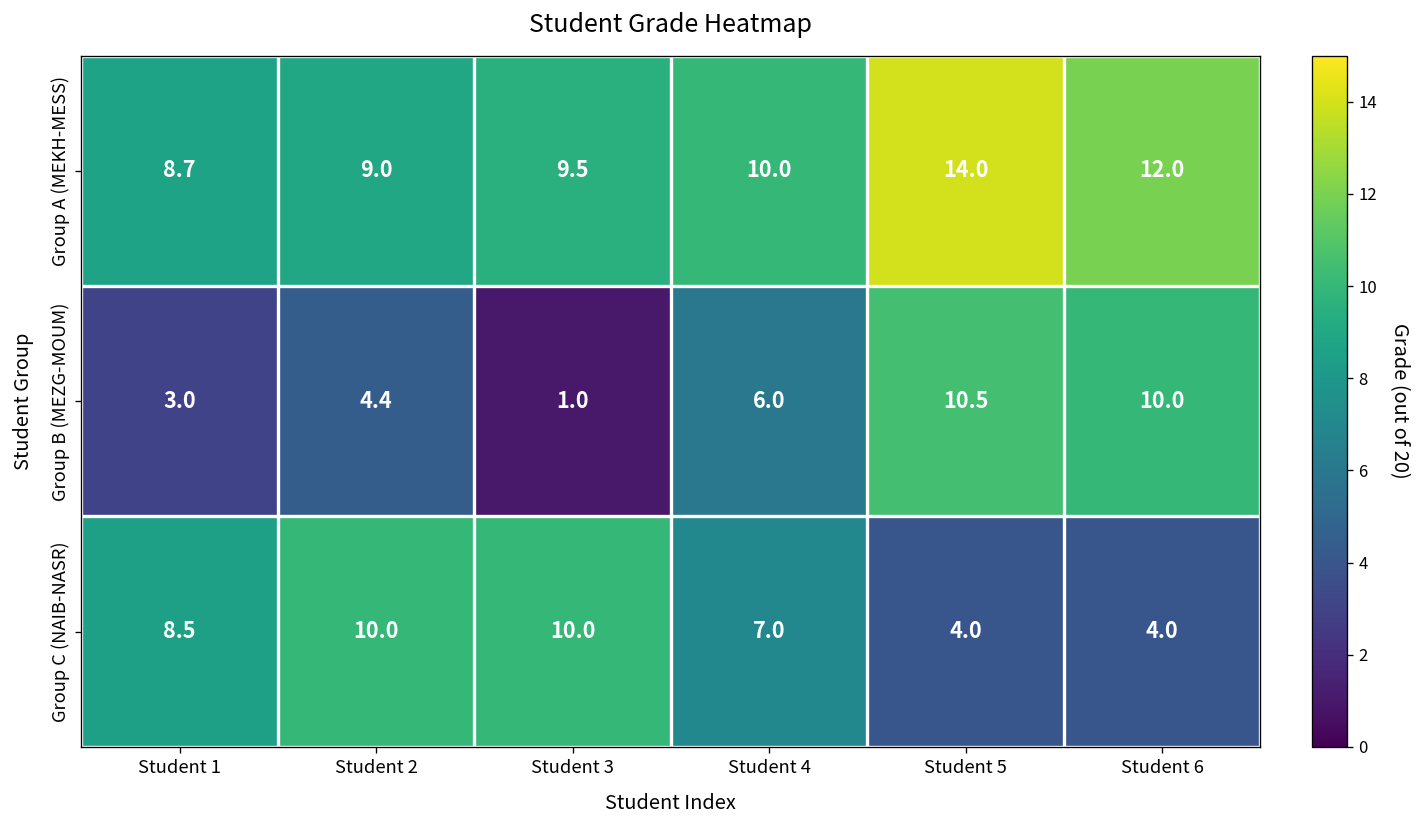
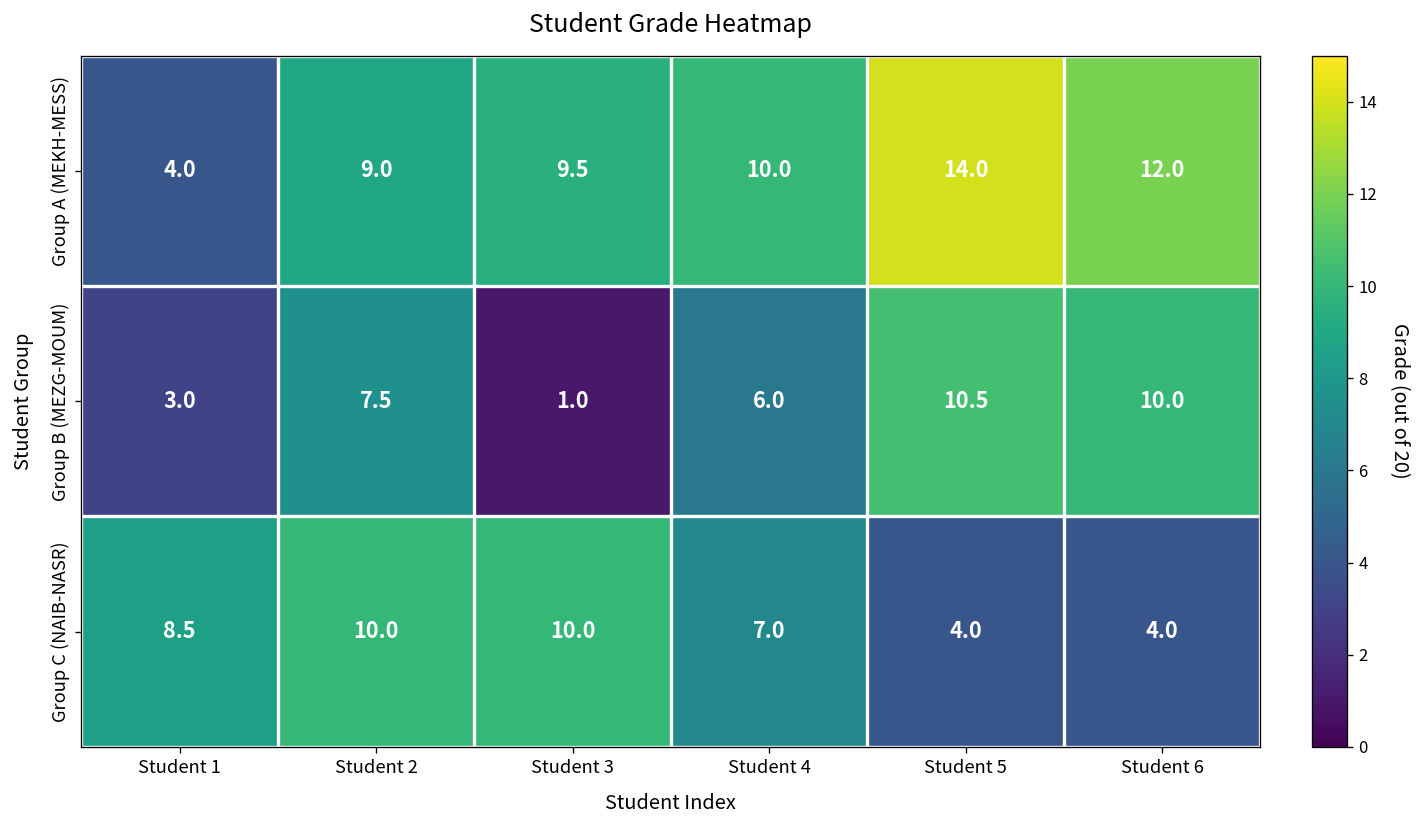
  {
    "Group A (MEKH-MESS)": {
-     "Student 1": 8.7,
+     "Student 1": 4.0,
      "Student 2": 9.0,
      "Student 3": 9.5,
      "Student 4": 10.0,
      "Student 5": 14.0,
      "Student 6": 12.0
    },
    "Group B (MEZG-MOUM)": {
      "Student 1": 3.0,
-     "Student 2": 4.4,
+     "Student 2": 7.5,
      "Student 3": 1.0,
      "Student 4": 6.0,
      "Student 5": 10.5,
      "Student 6": 10.0
    },
    "Group C (NAIB-NASR)": {
      "Student 1": 8.5,
      "Student 2": 10.0,
      "Student 3": 10.0,
      "Student 4": 7.0,
      "Student 5": 4.0,
      "Student 6": 4.0
    }
  }
